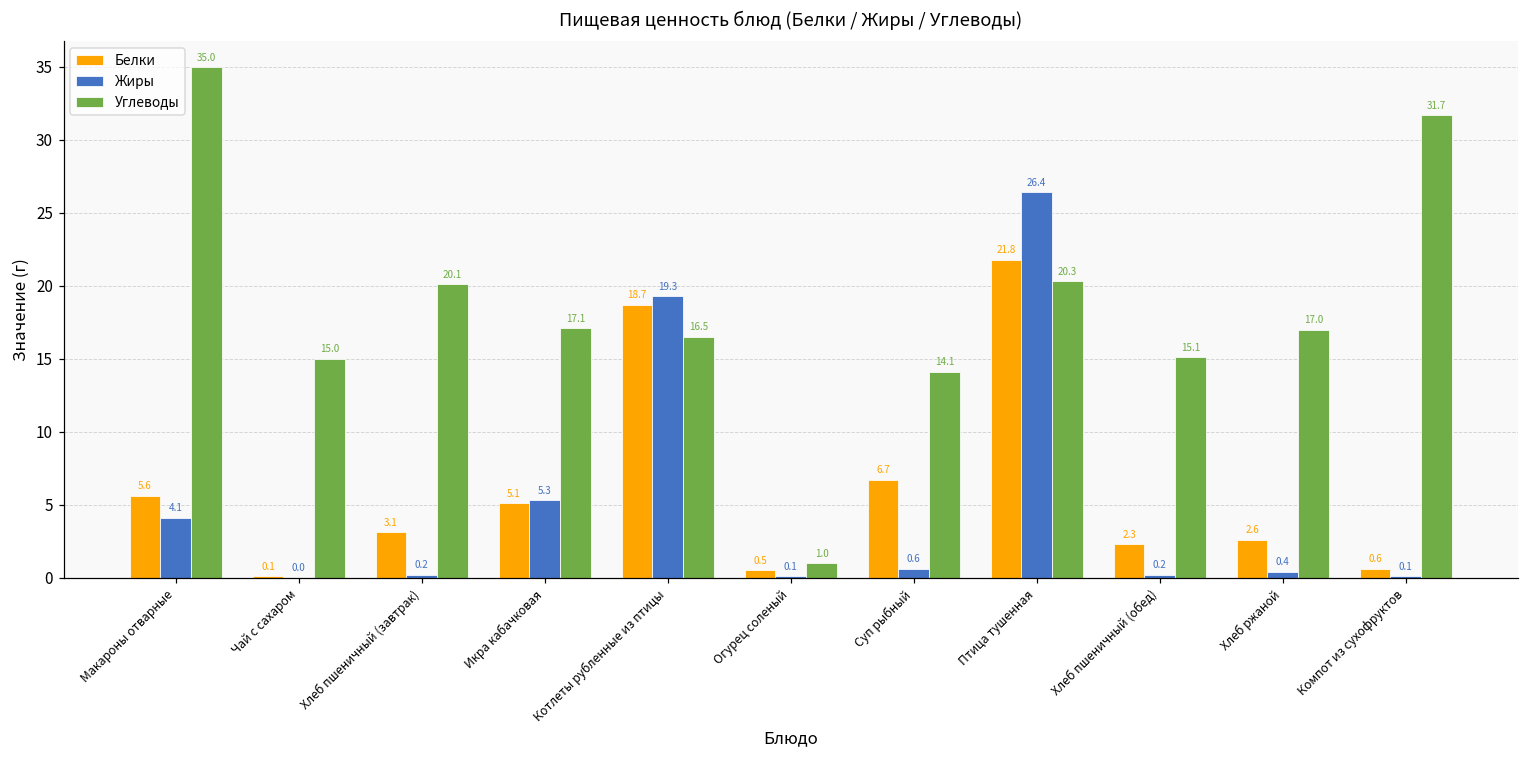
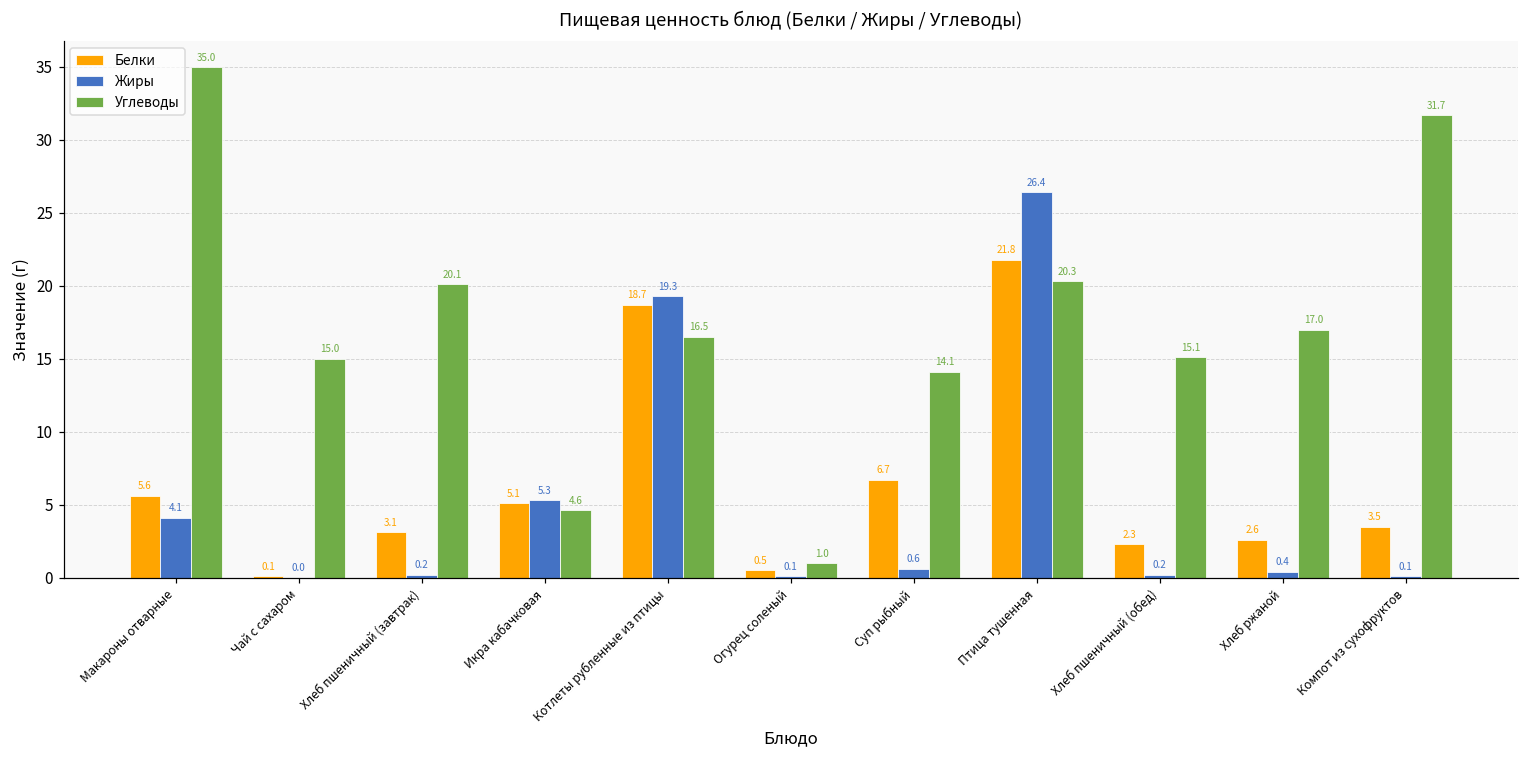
  {
    "Белки": {
      "Макароны отварные": 5.6,
      "Чай с сахаром": 0.1,
      "Хлеб пшеничный (завтрак)": 3.1,
      "Икра кабачковая": 5.1,
      "Котлеты рубленные из птицы": 18.7,
      "Огурец соленый": 0.5,
      "Суп рыбный": 6.7,
      "Птица тушенная": 21.8,
      "Хлеб пшеничный (обед)": 2.3,
      "Хлеб ржаной": 2.6,
-     "Компот из сухофруктов": 0.6
+     "Компот из сухофруктов": 3.5
    },
    "Жиры": {
      "Макароны отварные": 4.1,
      "Чай с сахаром": 0.0,
      "Хлеб пшеничный (завтрак)": 0.2,
      "Икра кабачковая": 5.3,
      "Котлеты рубленные из птицы": 19.3,
      "Огурец соленый": 0.1,
      "Суп рыбный": 0.6,
      "Птица тушенная": 26.4,
      "Хлеб пшеничный (обед)": 0.2,
      "Хлеб ржаной": 0.4,
      "Компот из сухофруктов": 0.1
    },
    "Углеводы": {
      "Макароны отварные": 35.0,
      "Чай с сахаром": 15.0,
      "Хлеб пшеничный (завтрак)": 20.1,
-     "Икра кабачковая": 17.1,
+     "Икра кабачковая": 4.6,
      "Котлеты рубленные из птицы": 16.5,
      "Огурец соленый": 1.0,
      "Суп рыбный": 14.1,
      "Птица тушенная": 20.3,
      "Хлеб пшеничный (обед)": 15.1,
      "Хлеб ржаной": 17.0,
      "Компот из сухофруктов": 31.7
    }
  }
